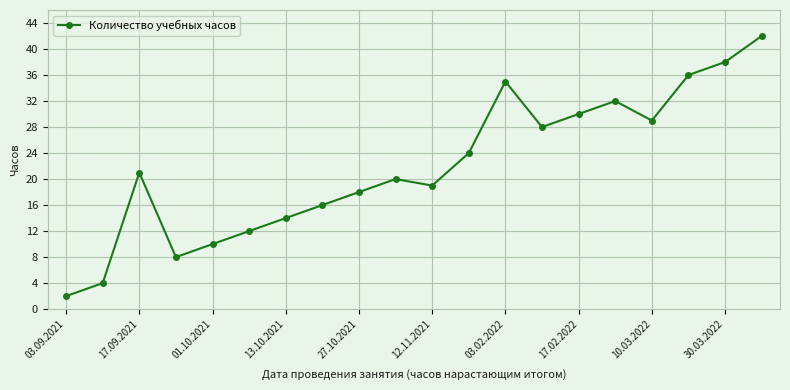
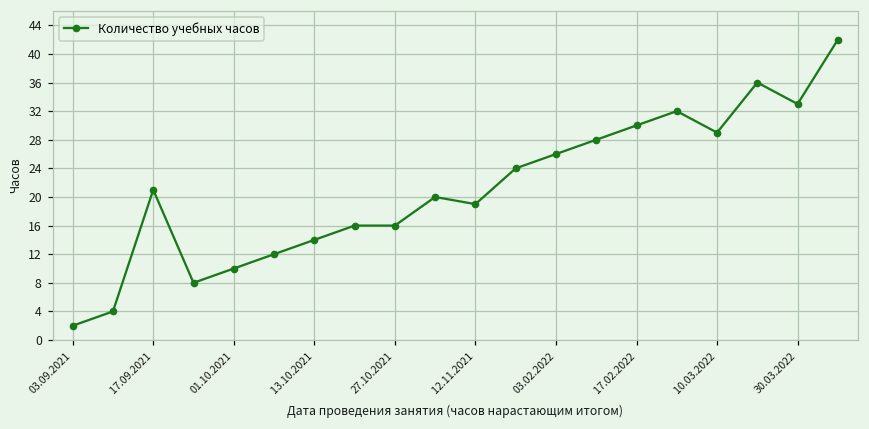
  {
    "03.09.2021": 2,
    "17.09.2021": 21,
    "01.10.2021": 10,
    "13.10.2021": 14,
-   "27.10.2021": 18,
+   "27.10.2021": 16,
    "12.11.2021": 19,
-   "03.02.2022": 35,
+   "03.02.2022": 26,
    "17.02.2022": 30,
    "10.03.2022": 29,
-   "30.03.2022": 38
+   "30.03.2022": 33
  }
